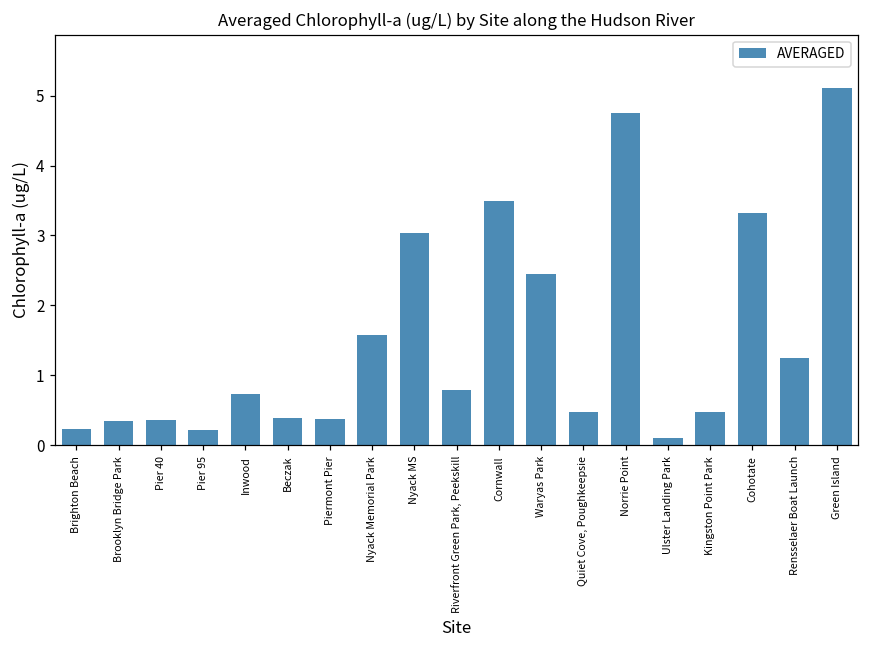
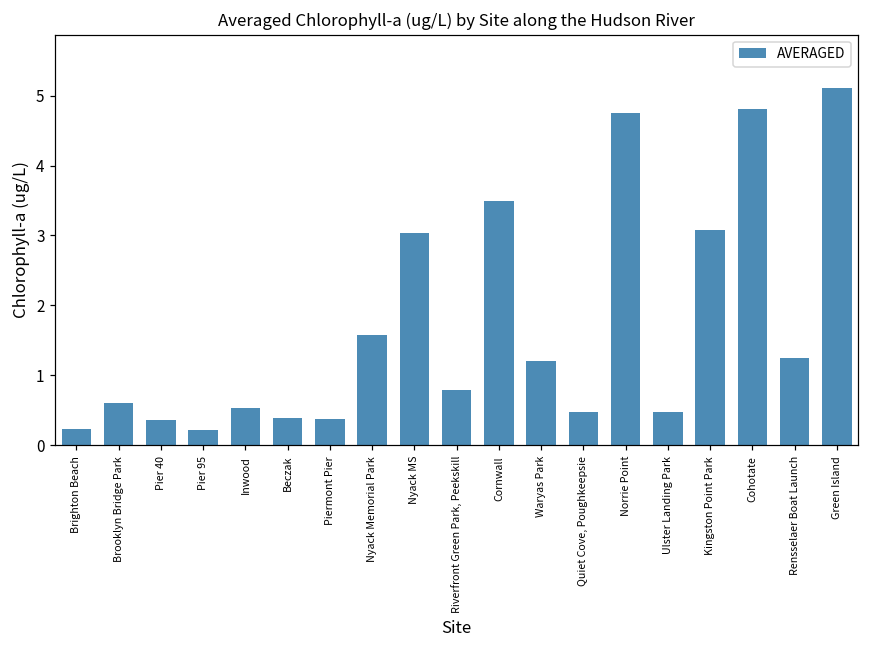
  {
    "Brighton Beach": 0.2,
-   "Brooklyn Bridge Park": 0.3,
+   "Brooklyn Bridge Park": 0.6,
    "Pier 40": 0.4,
    "Pier 95": 0.2,
-   "Inwood": 0.7,
+   "Inwood": 0.5,
    "Beczak": 0.4,
    "Piermont Pier": 0.4,
    "Nyack Memorial Park": 1.6,
    "Nyack MS": 3.0,
    "Riverfront Green Park, Peekskill": 0.8,
    "Cornwall": 3.5,
-   "Waryas Park": 2.4,
+   "Waryas Park": 1.2,
    "Quiet Cove, Poughkeepsie": 0.5,
    "Norrie Point": 4.8,
-   "Ulster Landing Park": 0.1,
-   "Kingston Point Park": 0.5,
-   "Cohotate": 3.3,
+   "Ulster Landing Park": 0.5,
+   "Kingston Point Park": 3.1,
+   "Cohotate": 4.8,
    "Rensselaer Boat Launch": 1.3,
    "Green Island": 5.1
  }
